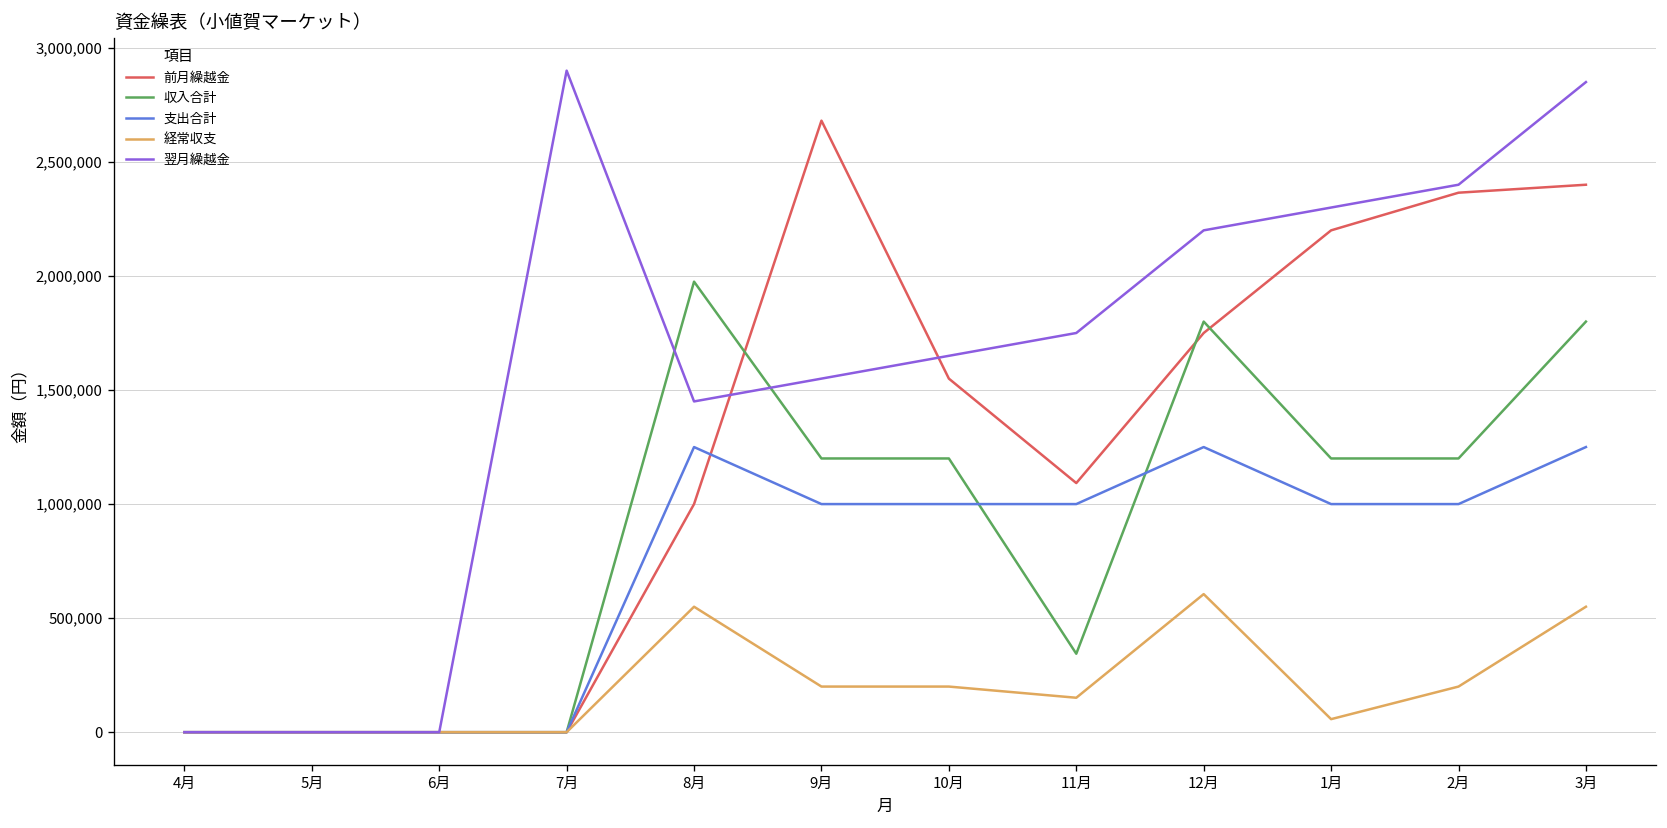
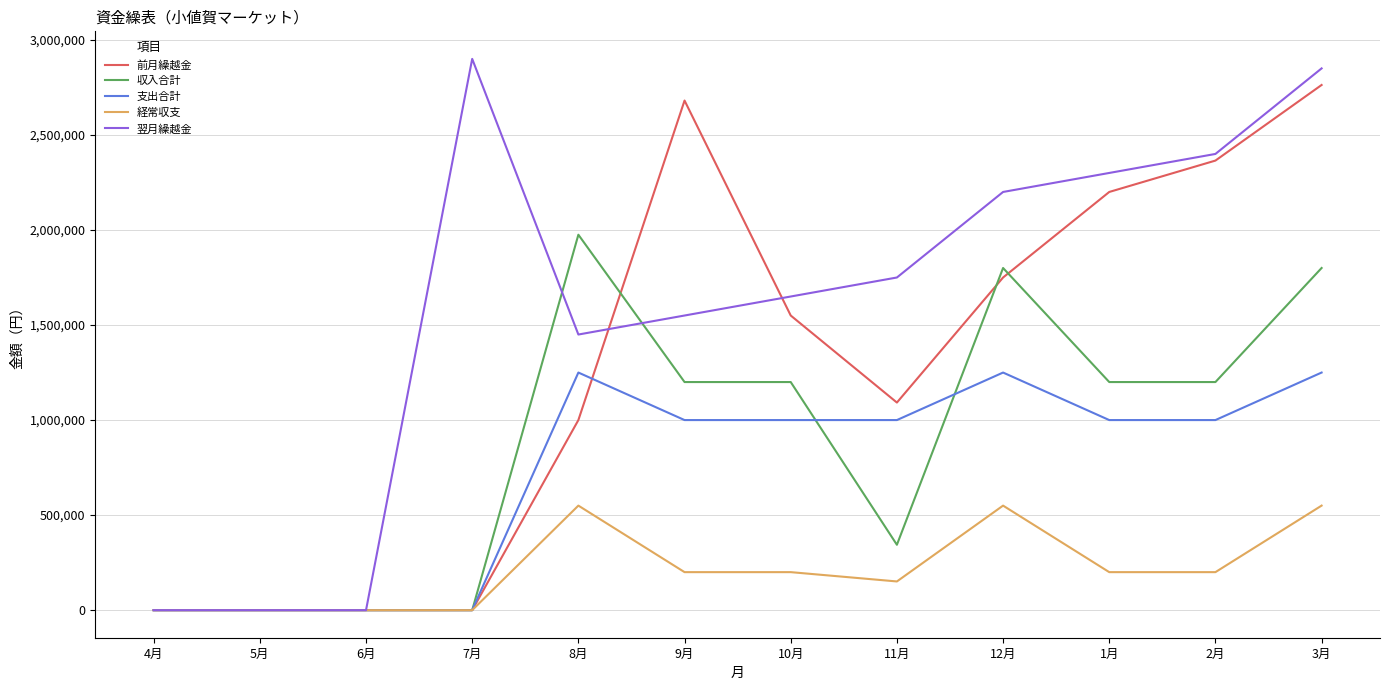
  {
    "前月繰越金": {
      "8月": "1,000,000",
      "9月": "2,680,000",
      "10月": "1,550,000",
      "11月": "1,090,000",
      "12月": "1,750,000",
      "1月": "2,200,000",
      "2月": "2,370,000",
-     "3月": "2,400,000"
+     "3月": "2,760,000"
    },
    "収入合計": {
      "8月": "1,980,000",
      "9月": "1,200,000",
      "10月": "1,200,000",
      "11月": "340,000",
      "12月": "1,800,000",
      "1月": "1,200,000",
      "2月": "1,200,000",
      "3月": "1,800,000"
    },
    "経常収支": {
      "8月": "550,000",
      "9月": "200,000",
      "10月": "200,000",
      "11月": "150,000",
-     "12月": "610,000",
-     "1月": "60,000",
+     "12月": "550,000",
+     "1月": "200,000",
      "2月": "200,000",
      "3月": "550,000"
    }
  }
